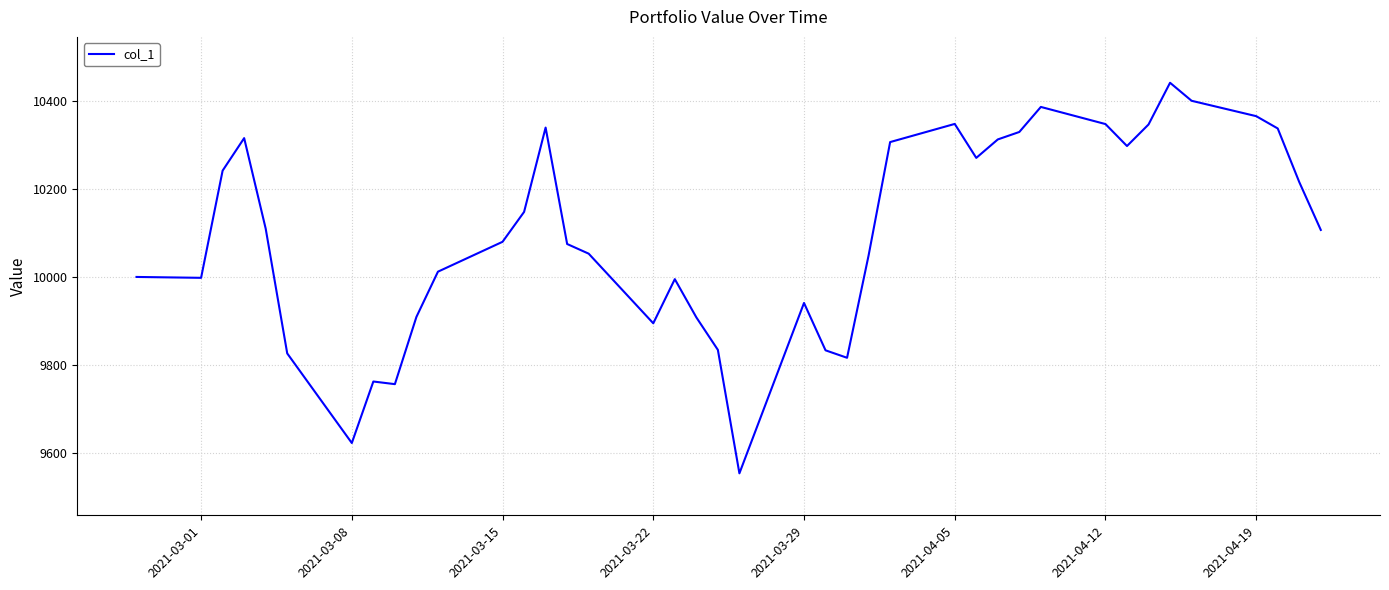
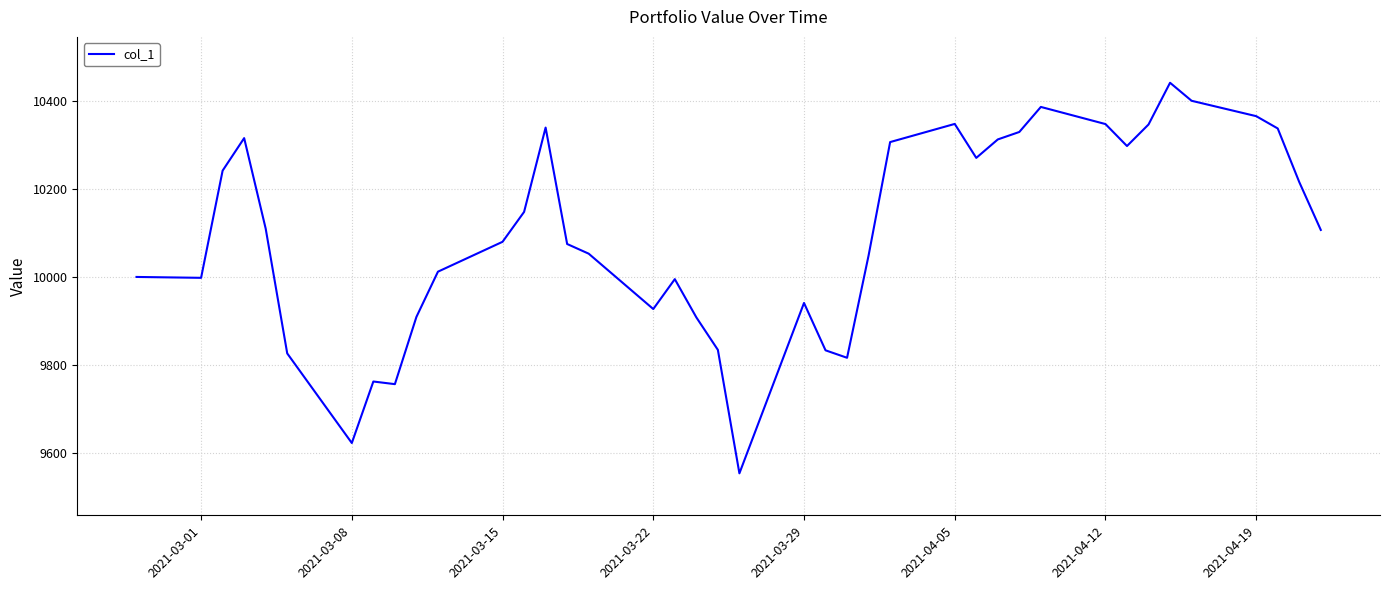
  {
    "2021-03-01": 10000,
    "2021-03-08": 9620,
    "2021-03-15": 10080,
-   "2021-03-22": 9890,
+   "2021-03-22": 9930,
    "2021-03-29": 9940,
    "2021-04-05": 10350,
    "2021-04-12": 10350,
    "2021-04-19": 10370
  }
